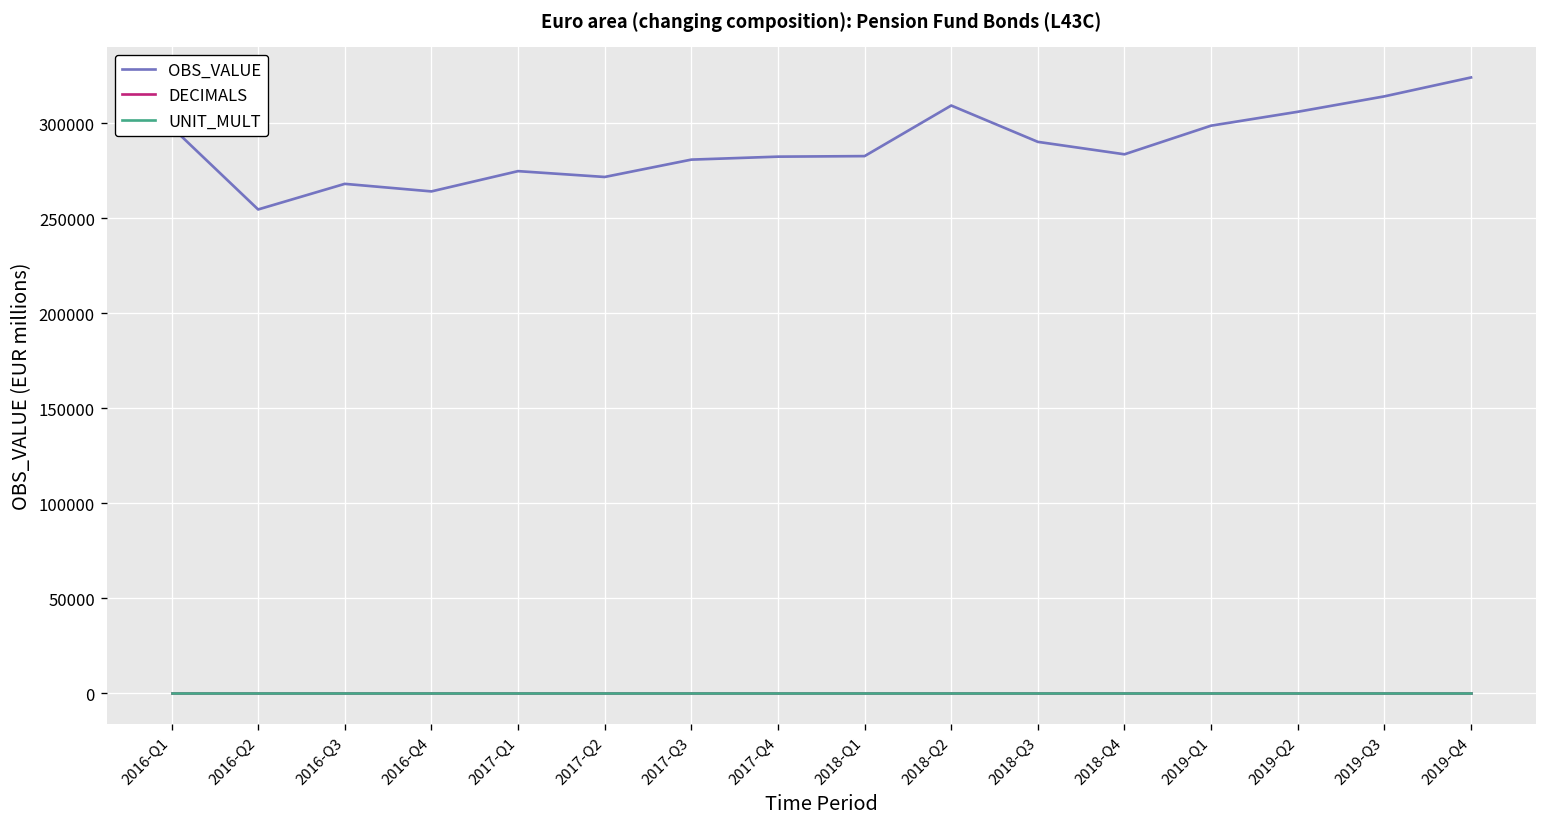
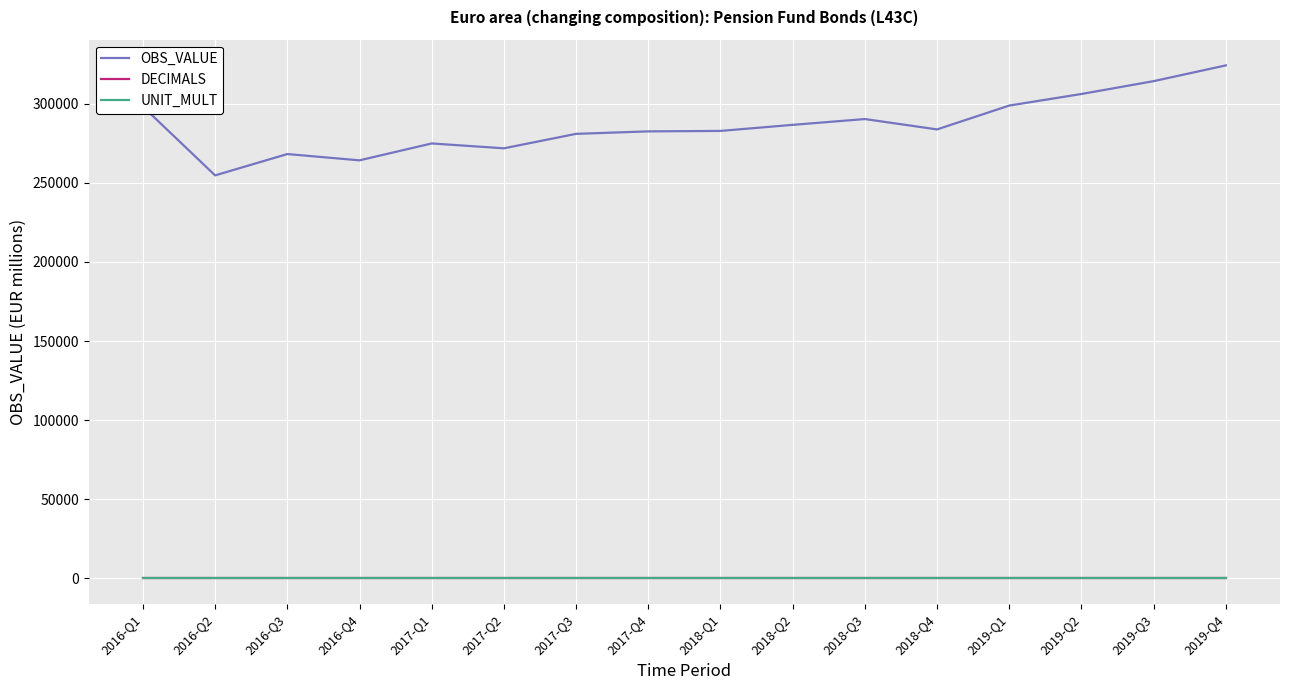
  {
    "OBS_VALUE": {
      "2016-Q2": 255000,
      "2016-Q3": 268000,
      "2016-Q4": 264000,
      "2017-Q1": 275000,
      "2017-Q2": 272000,
      "2017-Q3": 281000,
      "2017-Q4": 282000,
      "2018-Q1": 283000,
-     "2018-Q2": 309000,
+     "2018-Q2": 287000,
      "2018-Q3": 290000,
      "2018-Q4": 284000,
      "2019-Q1": 299000,
      "2019-Q2": 306000,
      "2019-Q3": 314000,
      "2019-Q4": 324000
    },
    "UNIT_MULT": {
      "2016-Q1": 0,
      "2016-Q2": 0,
      "2016-Q3": 0,
      "2016-Q4": 0,
      "2017-Q1": 0,
      "2017-Q2": 0,
      "2017-Q3": 0,
      "2017-Q4": 0,
      "2018-Q1": 0,
      "2018-Q2": 0,
      "2018-Q3": 0,
      "2018-Q4": 0,
      "2019-Q1": 0,
      "2019-Q2": 0,
      "2019-Q3": 0,
      "2019-Q4": 0
    }
  }
